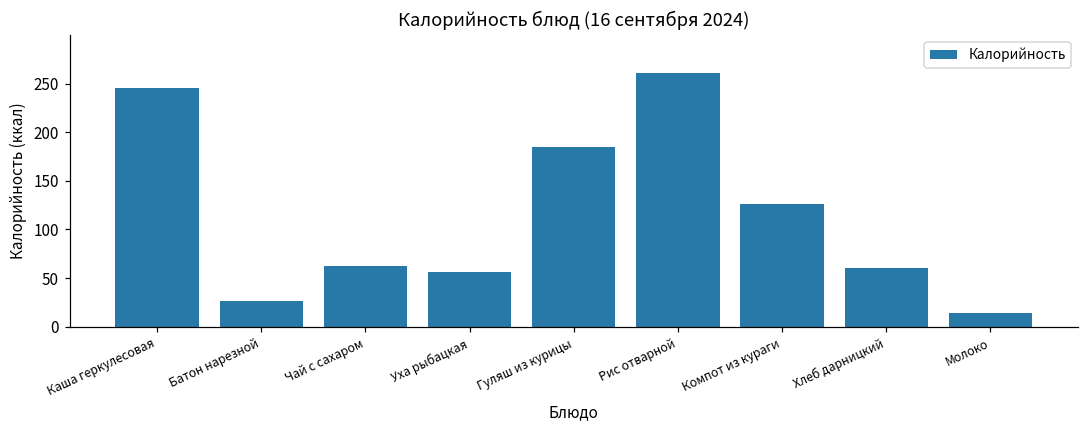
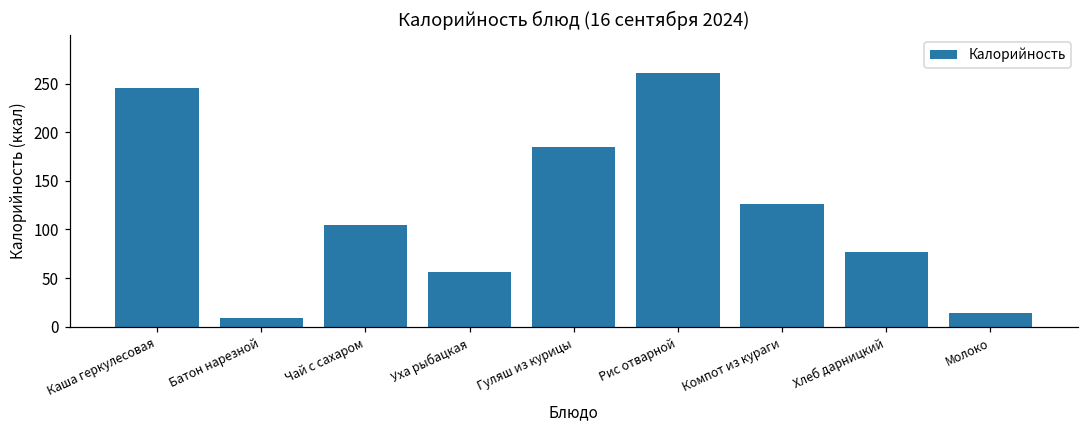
  {
    "Каша геркулесовая": 250,
-   "Батон нарезной": 30,
-   "Чай с сахаром": 60,
+   "Батон нарезной": 10,
+   "Чай с сахаром": 100,
    "Уха рыбацкая": 60,
    "Гуляш из курицы": 190,
    "Рис отварной": 260,
    "Компот из кураги": 130,
-   "Хлеб дарницкий": 60,
+   "Хлеб дарницкий": 80,
    "Молоко": 10
  }
